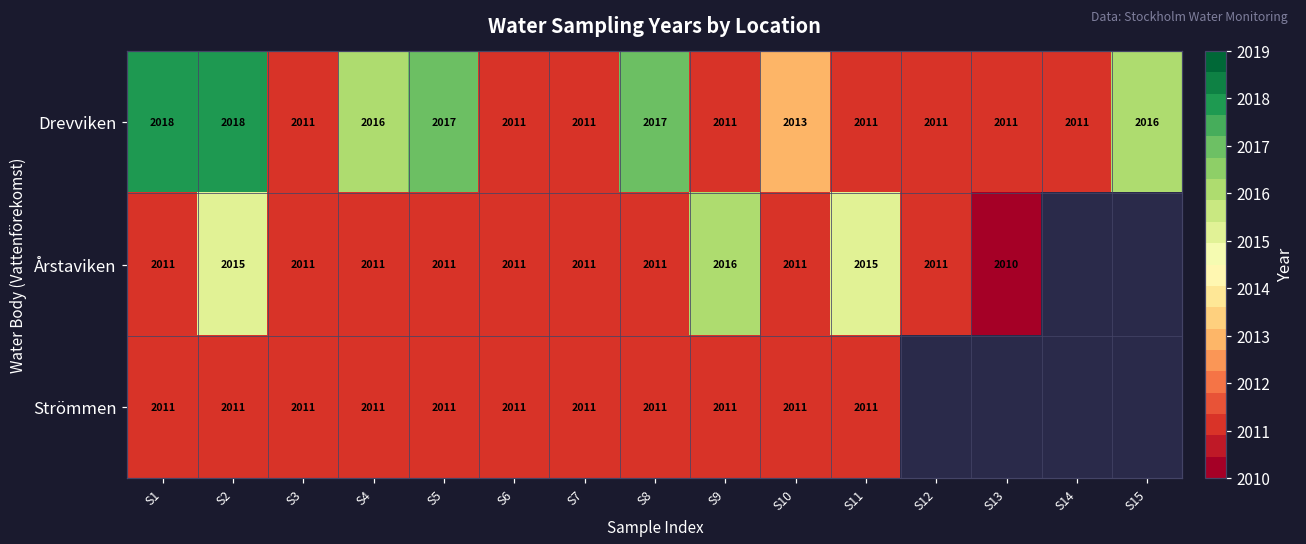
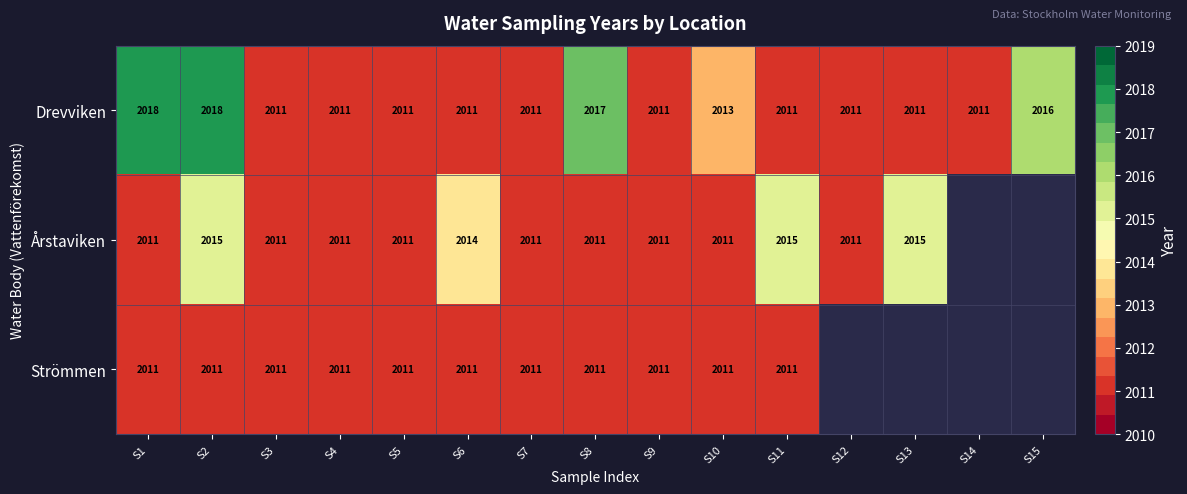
  {
    "Drevviken": {
      "S1": 2018,
      "S2": 2018,
      "S3": 2011,
-     "S4": 2016,
-     "S5": 2017,
+     "S4": 2011,
+     "S5": 2011,
      "S6": 2011,
      "S7": 2011,
      "S8": 2017,
      "S9": 2011,
      "S10": 2013,
      "S11": 2011,
      "S12": 2011,
      "S13": 2011,
      "S14": 2011,
      "S15": 2016
    },
    "Årstaviken": {
      "S1": 2011,
      "S2": 2015,
      "S3": 2011,
      "S4": 2011,
      "S5": 2011,
-     "S6": 2011,
+     "S6": 2014,
      "S7": 2011,
      "S8": 2011,
-     "S9": 2016,
+     "S9": 2011,
      "S10": 2011,
      "S11": 2015,
      "S12": 2011,
-     "S13": 2010
+     "S13": 2015
    },
    "Strömmen": {
      "S1": 2011,
      "S2": 2011,
      "S3": 2011,
      "S4": 2011,
      "S5": 2011,
      "S6": 2011,
      "S7": 2011,
      "S8": 2011,
      "S9": 2011,
      "S10": 2011,
      "S11": 2011
    }
  }
